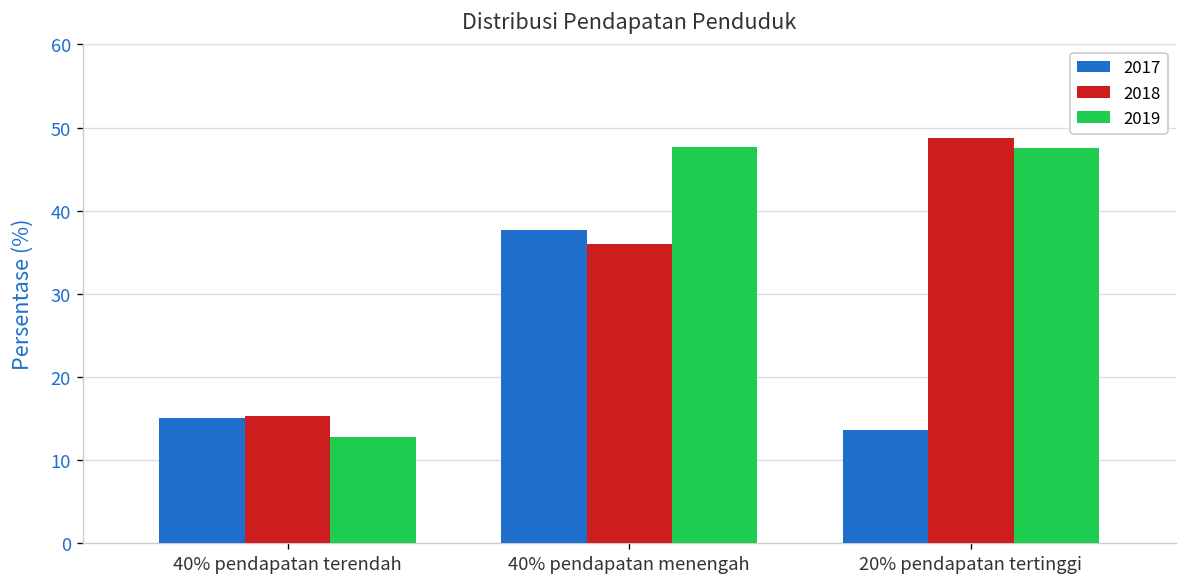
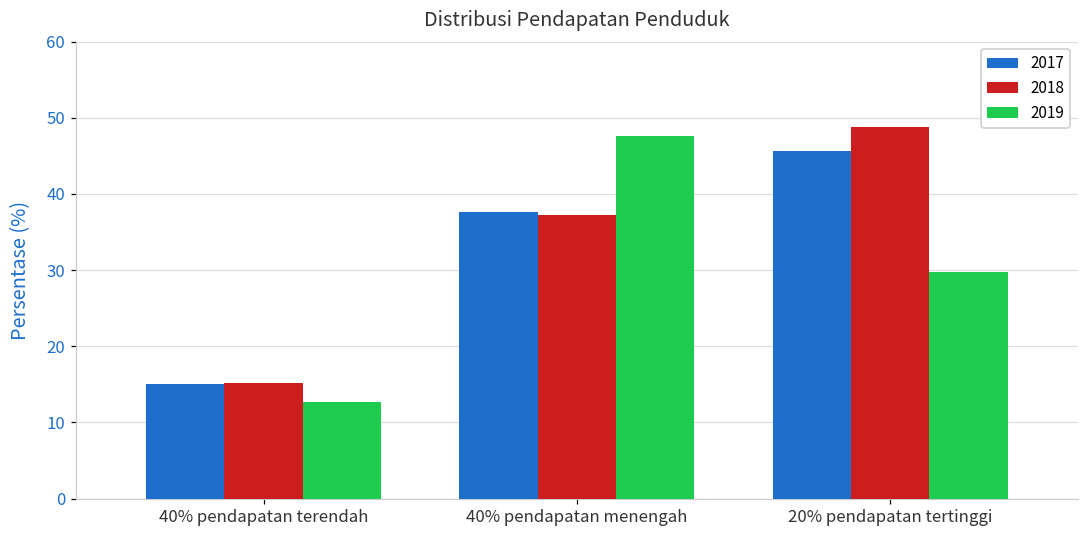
  {
    "2017": {
      "40% pendapatan terendah": 15,
      "40% pendapatan menengah": 38,
-     "20% pendapatan tertinggi": 14
+     "20% pendapatan tertinggi": 46
    },
    "2018": {
      "40% pendapatan terendah": 15,
-     "40% pendapatan menengah": 36,
+     "40% pendapatan menengah": 37,
      "20% pendapatan tertinggi": 49
    },
    "2019": {
      "40% pendapatan terendah": 13,
      "40% pendapatan menengah": 48,
-     "20% pendapatan tertinggi": 48
+     "20% pendapatan tertinggi": 30
    }
  }
